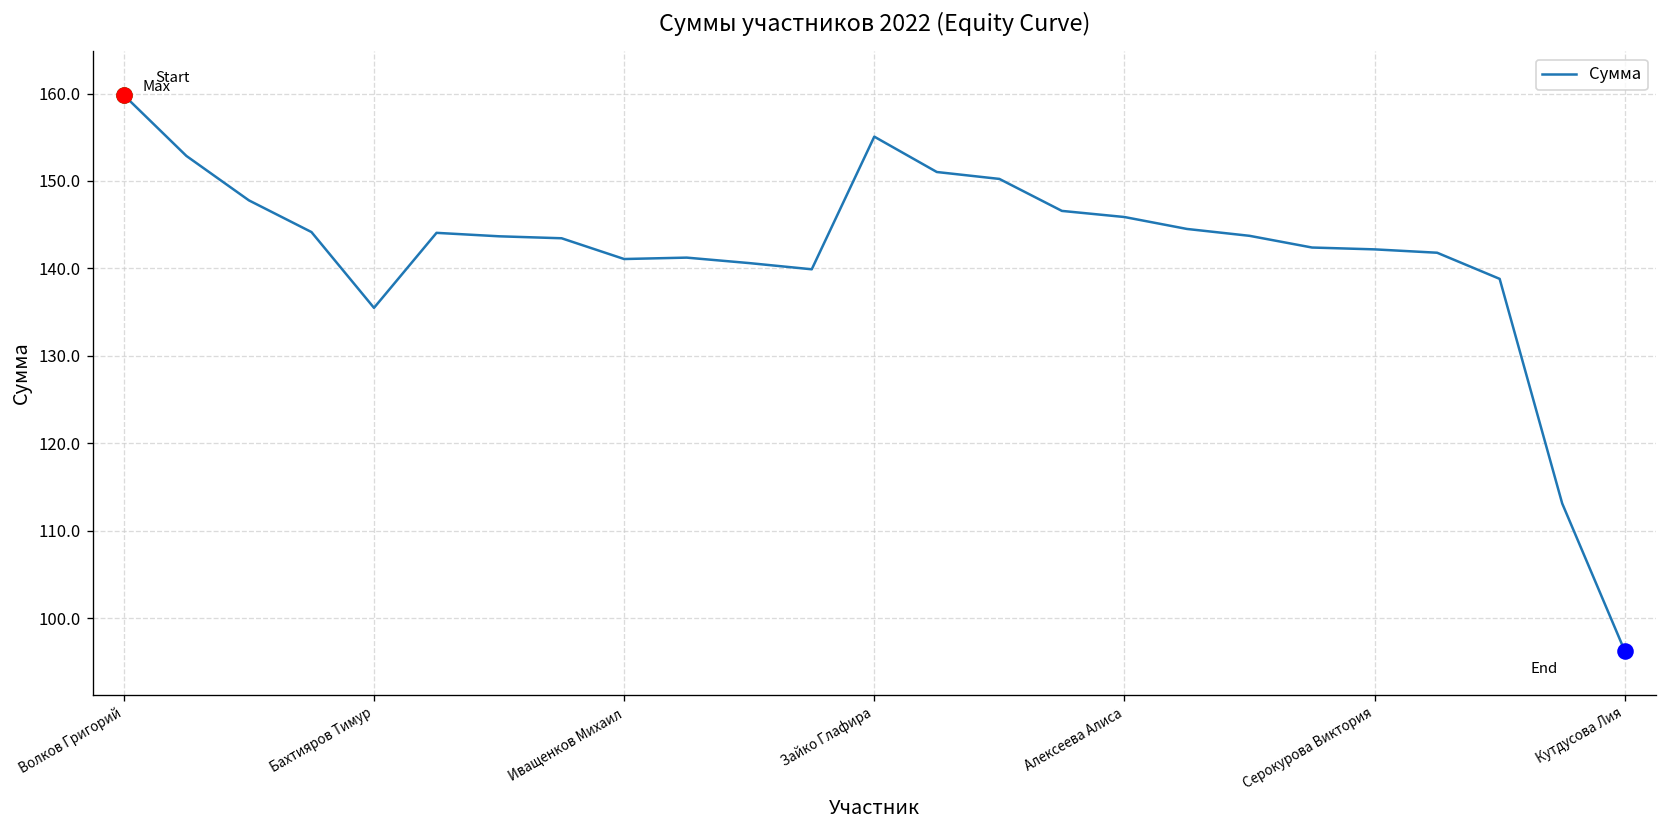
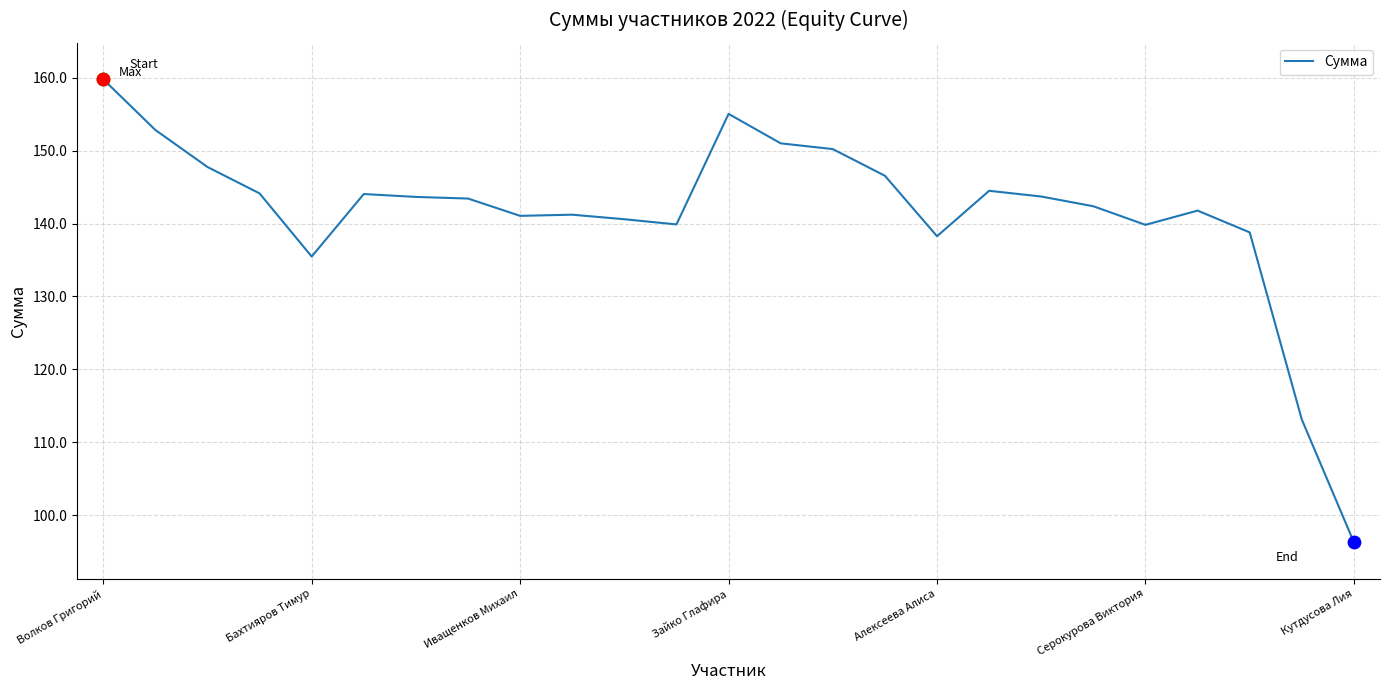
  {
    "Сумма": {
      "Бахтияров Тимур": 135,
      "Иващенков Михаил": 141,
      "Зайко Глафира": 155,
-     "Алексеева Алиса": 146,
-     "Серокурова Виктория": 142
+     "Алексеева Алиса": 138,
+     "Серокурова Виктория": 140
    }
  }
